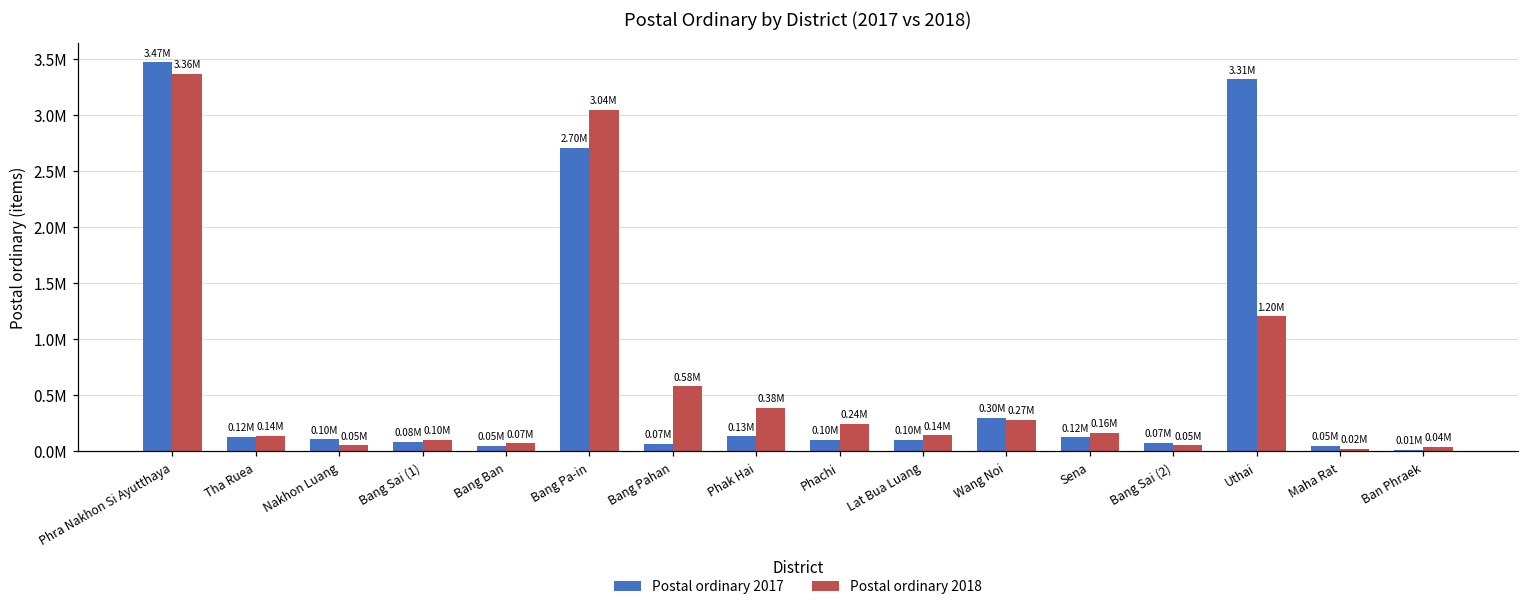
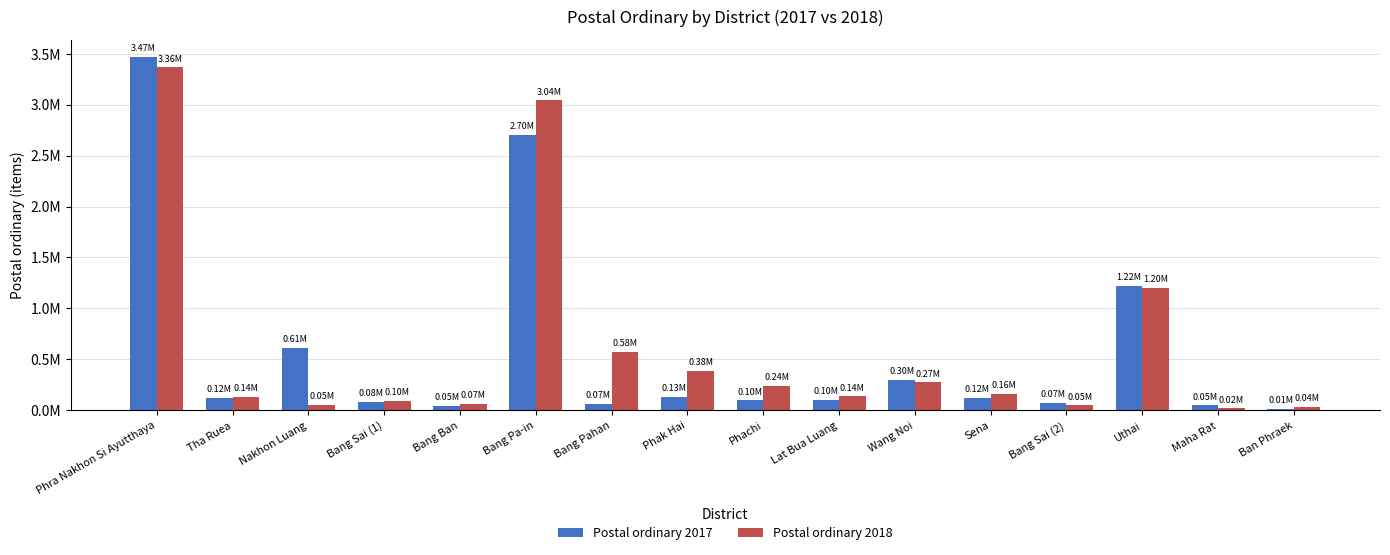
  {
    "Postal ordinary 2017": {
      "Phra Nakhon Si Ayutthaya": "3.47M",
      "Tha Ruea": "0.12M",
-     "Nakhon Luang": "0.10M",
+     "Nakhon Luang": "0.61M",
      "Bang Sai (1)": "0.08M",
      "Bang Ban": "0.05M",
      "Bang Pa-in": "2.70M",
      "Bang Pahan": "0.07M",
      "Phak Hai": "0.13M",
      "Phachi": "0.10M",
      "Lat Bua Luang": "0.10M",
      "Wang Noi": "0.30M",
      "Sena": "0.12M",
      "Bang Sai (2)": "0.07M",
-     "Uthai": "3.31M",
+     "Uthai": "1.22M",
      "Maha Rat": "0.05M",
      "Ban Phraek": "0.01M"
    },
    "Postal ordinary 2018": {
      "Phra Nakhon Si Ayutthaya": "3.36M",
      "Tha Ruea": "0.14M",
      "Nakhon Luang": "0.05M",
      "Bang Sai (1)": "0.10M",
      "Bang Ban": "0.07M",
      "Bang Pa-in": "3.04M",
      "Bang Pahan": "0.58M",
      "Phak Hai": "0.38M",
      "Phachi": "0.24M",
      "Lat Bua Luang": "0.14M",
      "Wang Noi": "0.27M",
      "Sena": "0.16M",
      "Bang Sai (2)": "0.05M",
      "Uthai": "1.20M",
      "Maha Rat": "0.02M",
      "Ban Phraek": "0.04M"
    }
  }
